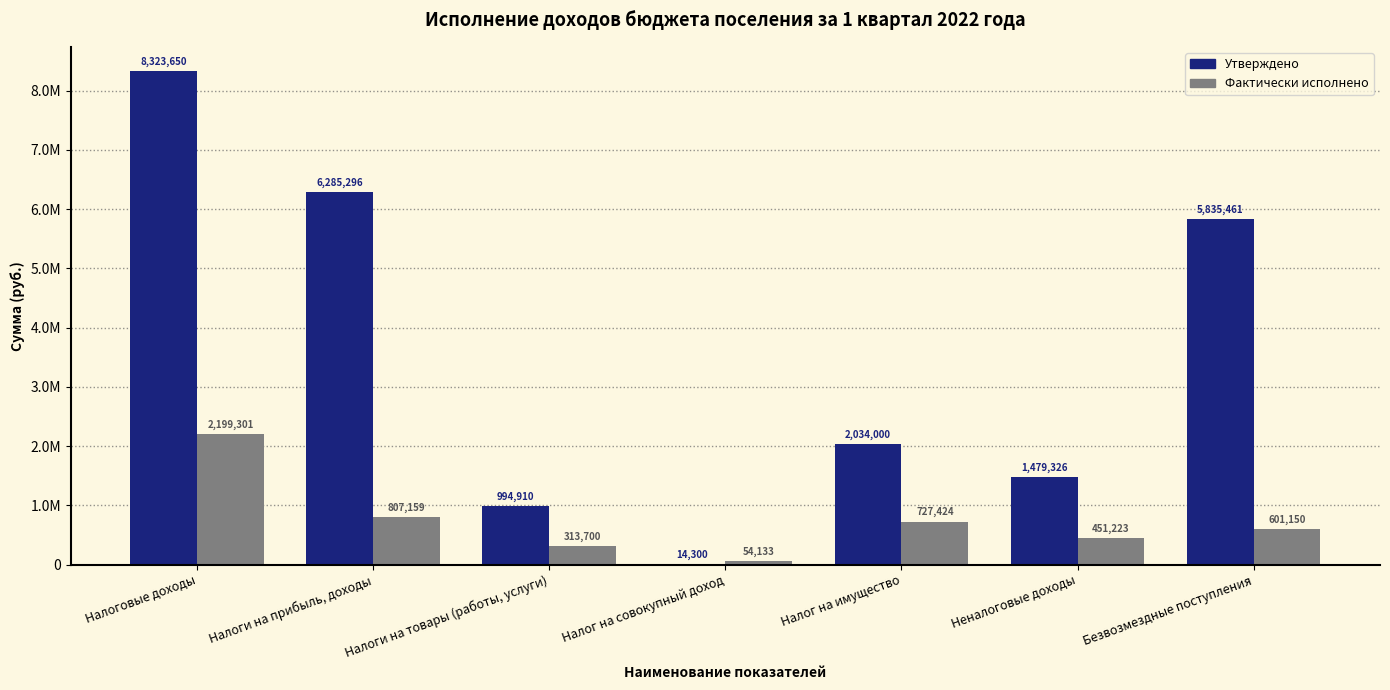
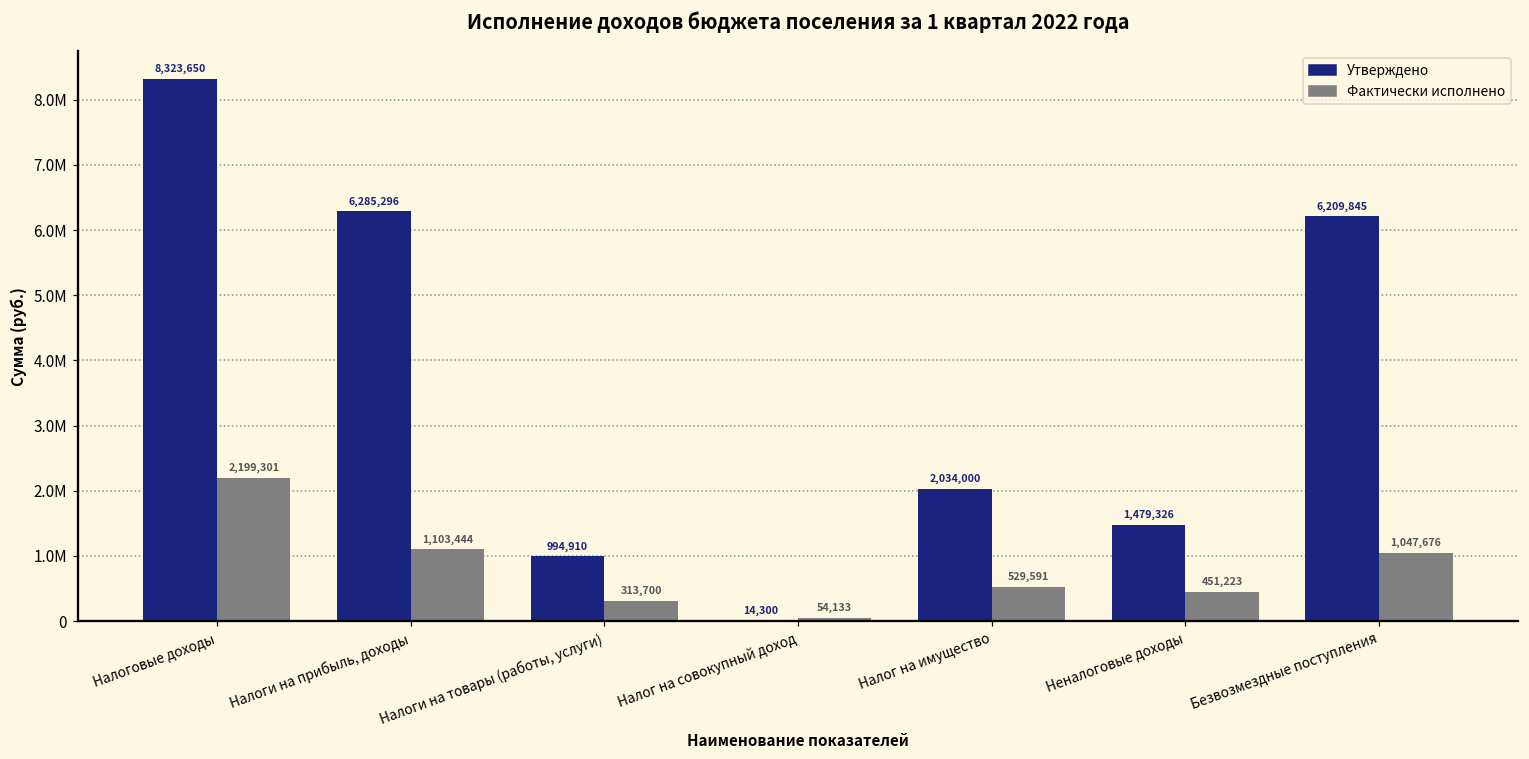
  {
    "Утверждено": {
      "Налоговые доходы": "8,323,650",
      "Налоги на прибыль, доходы": "6,285,296",
      "Налоги на товары (работы, услуги)": "994,910",
      "Налог на совокупный доход": "14,300",
      "Налог на имущество": "2,034,000",
      "Неналоговые доходы": "1,479,326",
-     "Безвозмездные поступления": "5,835,461"
+     "Безвозмездные поступления": "6,209,845"
    },
    "Фактически исполнено": {
      "Налоговые доходы": "2,199,301",
-     "Налоги на прибыль, доходы": "807,159",
+     "Налоги на прибыль, доходы": "1,103,444",
      "Налоги на товары (работы, услуги)": "313,700",
      "Налог на совокупный доход": "54,133",
-     "Налог на имущество": "727,424",
+     "Налог на имущество": "529,591",
      "Неналоговые доходы": "451,223",
-     "Безвозмездные поступления": "601,150"
+     "Безвозмездные поступления": "1,047,676"
    }
  }
